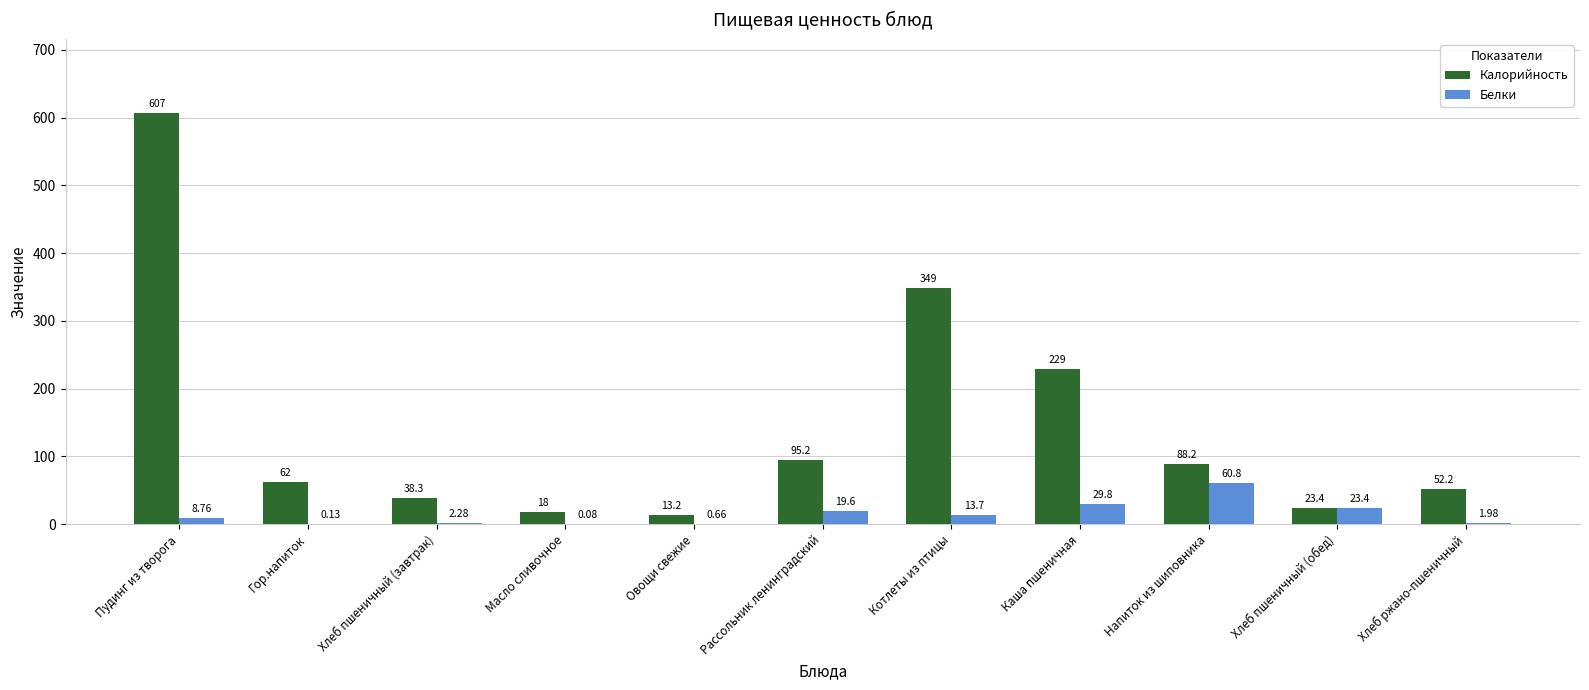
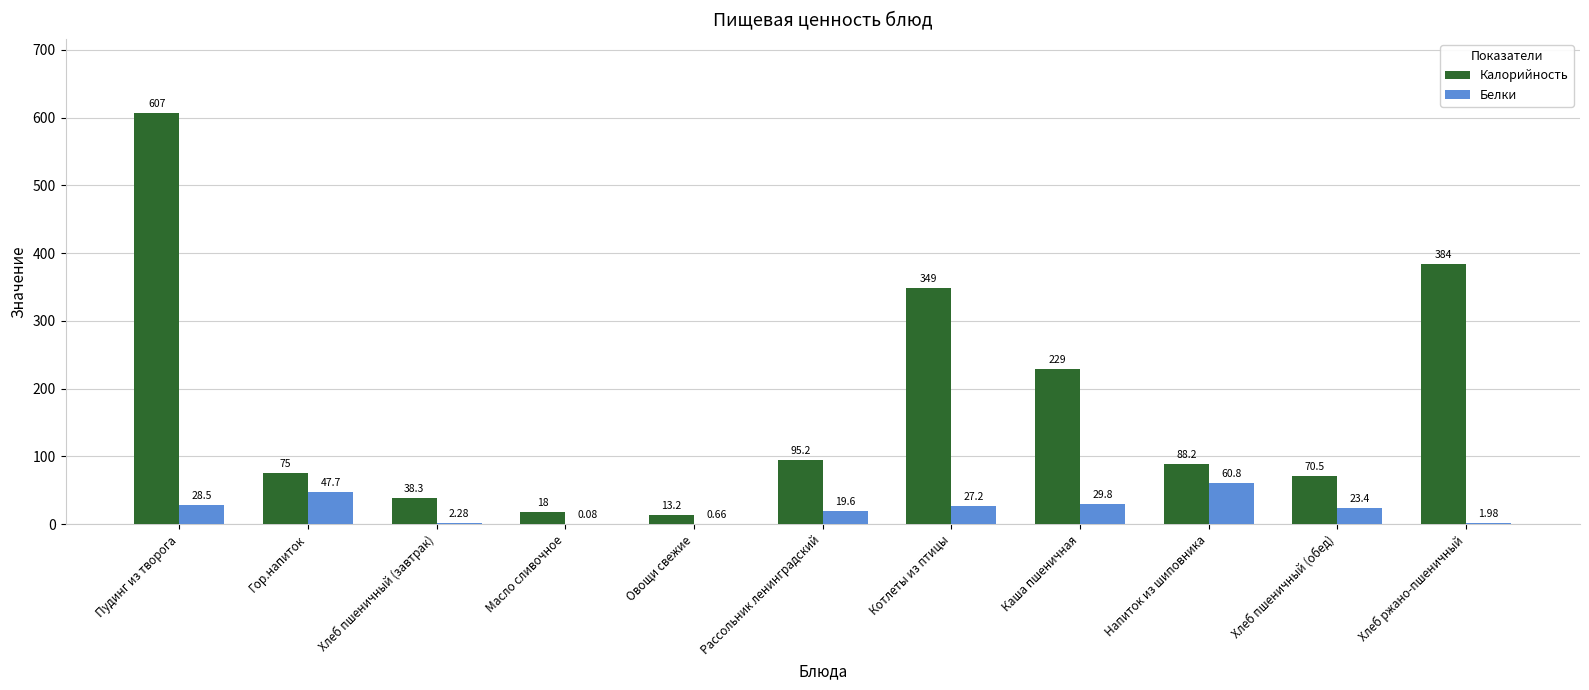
  {
    "Калорийность": {
      "Пудинг из творога": 607,
-     "Гор.напиток": 62,
+     "Гор.напиток": 75,
      "Хлеб пшеничный (завтрак)": 38.3,
      "Масло сливочное": 18,
      "Овощи свежие": 13.2,
      "Рассольник ленинградский": 95.2,
      "Котлеты из птицы": 349,
      "Каша пшеничная": 229,
      "Напиток из шиповника": 88.2,
-     "Хлеб пшеничный (обед)": 23.4,
-     "Хлеб ржано-пшеничный": 52.2
+     "Хлеб пшеничный (обед)": 70.5,
+     "Хлеб ржано-пшеничный": 384
    },
    "Белки": {
-     "Пудинг из творога": 8.76,
-     "Гор.напиток": 0.13,
+     "Пудинг из творога": 28.5,
+     "Гор.напиток": 47.7,
      "Хлеб пшеничный (завтрак)": 2.28,
      "Масло сливочное": 0.08,
      "Овощи свежие": 0.66,
      "Рассольник ленинградский": 19.6,
-     "Котлеты из птицы": 13.7,
+     "Котлеты из птицы": 27.2,
      "Каша пшеничная": 29.8,
      "Напиток из шиповника": 60.8,
      "Хлеб пшеничный (обед)": 23.4,
      "Хлеб ржано-пшеничный": 1.98
    }
  }
